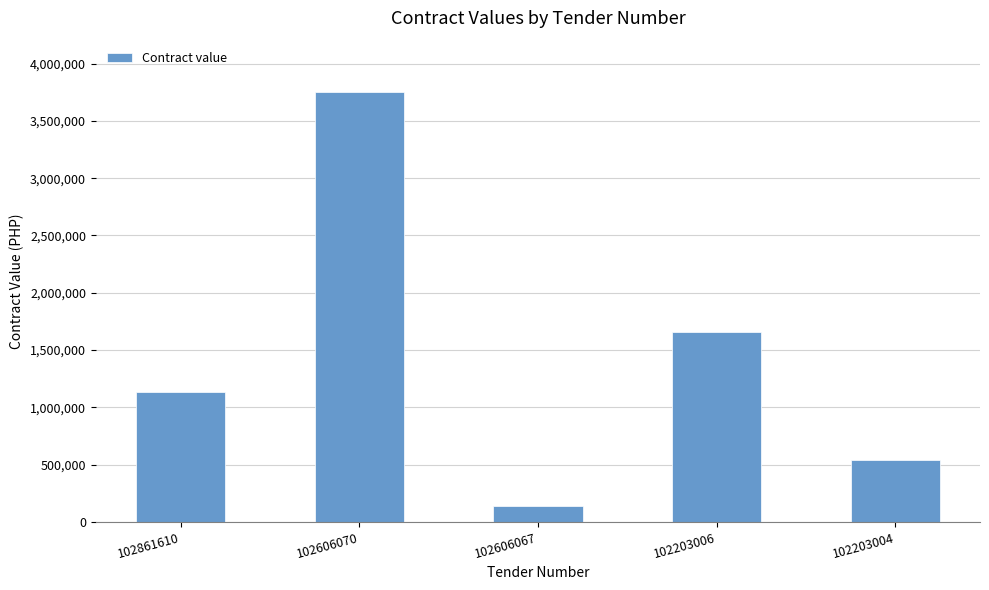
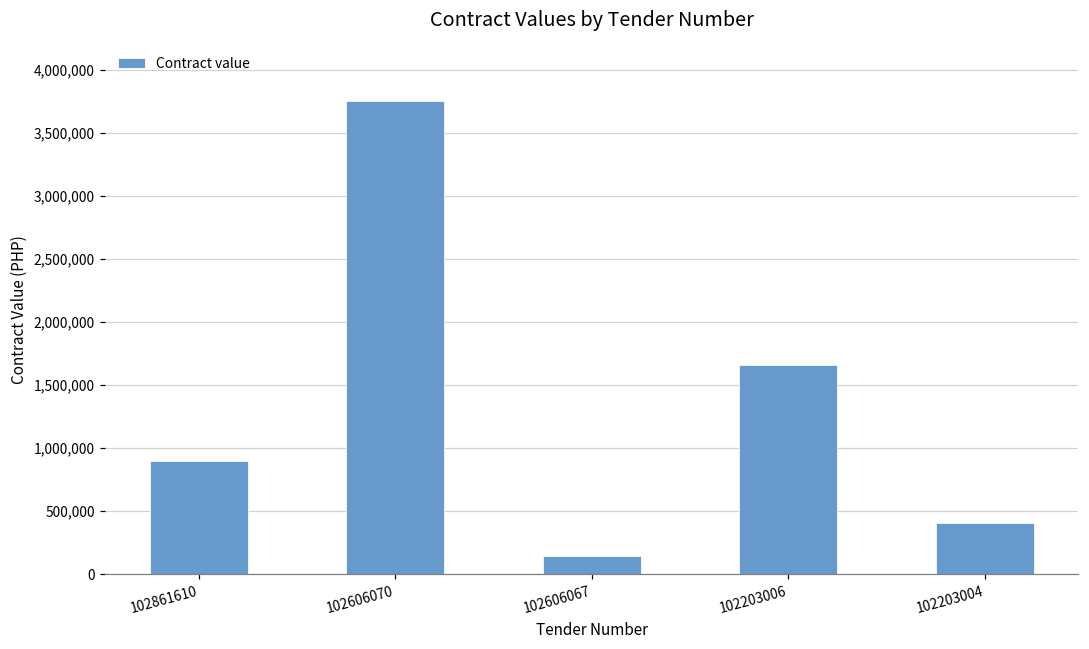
  {
-   "102861610": "1,140,000",
+   "102861610": "900,000",
    "102606070": "3,750,000",
    "102606067": "140,000",
    "102203006": "1,660,000",
-   "102203004": "540,000"
+   "102203004": "410,000"
  }
